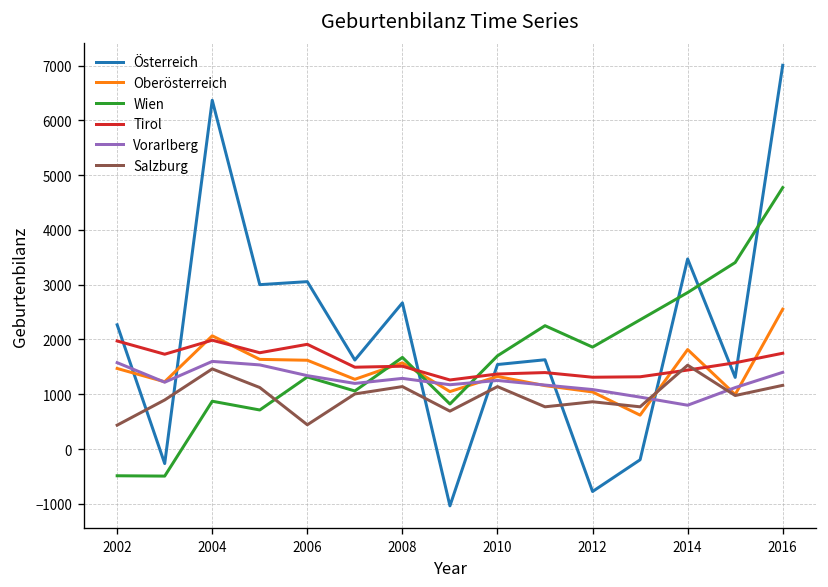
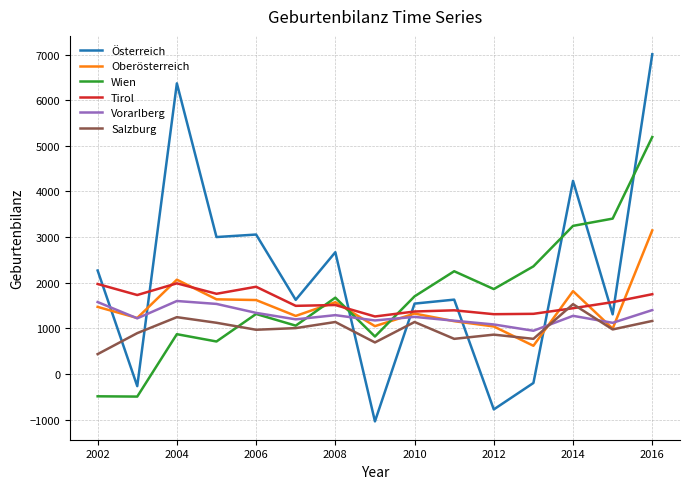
  {
    "Österreich": {
      "2002": 2300,
      "2004": 6400,
      "2006": 3100,
      "2008": 2700,
      "2010": 1500,
      "2012": -800,
-     "2014": 3500,
+     "2014": 4200,
      "2016": 7000
    },
    "Oberösterreich": {
      "2002": 1500,
      "2004": 2100,
      "2006": 1600,
      "2008": 1600,
      "2014": 1800,
-     "2016": 2600
+     "2016": 3100
    },
    "Wien": {
      "2002": -500,
      "2004": 900,
      "2008": 1700,
      "2010": 1700,
      "2012": 1900,
-     "2014": 2900,
-     "2016": 4800
+     "2014": 3200,
+     "2016": 5200
    },
    "Tirol": {
      "2002": 2000,
      "2004": 2000,
      "2006": 1900,
      "2008": 1500,
      "2012": 1300,
      "2014": 1400,
      "2016": 1700
    },
    "Vorarlberg": {
      "2002": 1600,
      "2004": 1600,
      "2008": 1300,
      "2010": 1300,
-     "2014": 800,
+     "2014": 1300,
      "2016": 1400
    },
    "Salzburg": {
      "2002": 400,
-     "2004": 1500,
-     "2006": 400,
+     "2004": 1200,
+     "2006": 1000,
      "2008": 1100,
      "2010": 1100,
      "2012": 900,
      "2014": 1500,
      "2016": 1200
    }
  }
